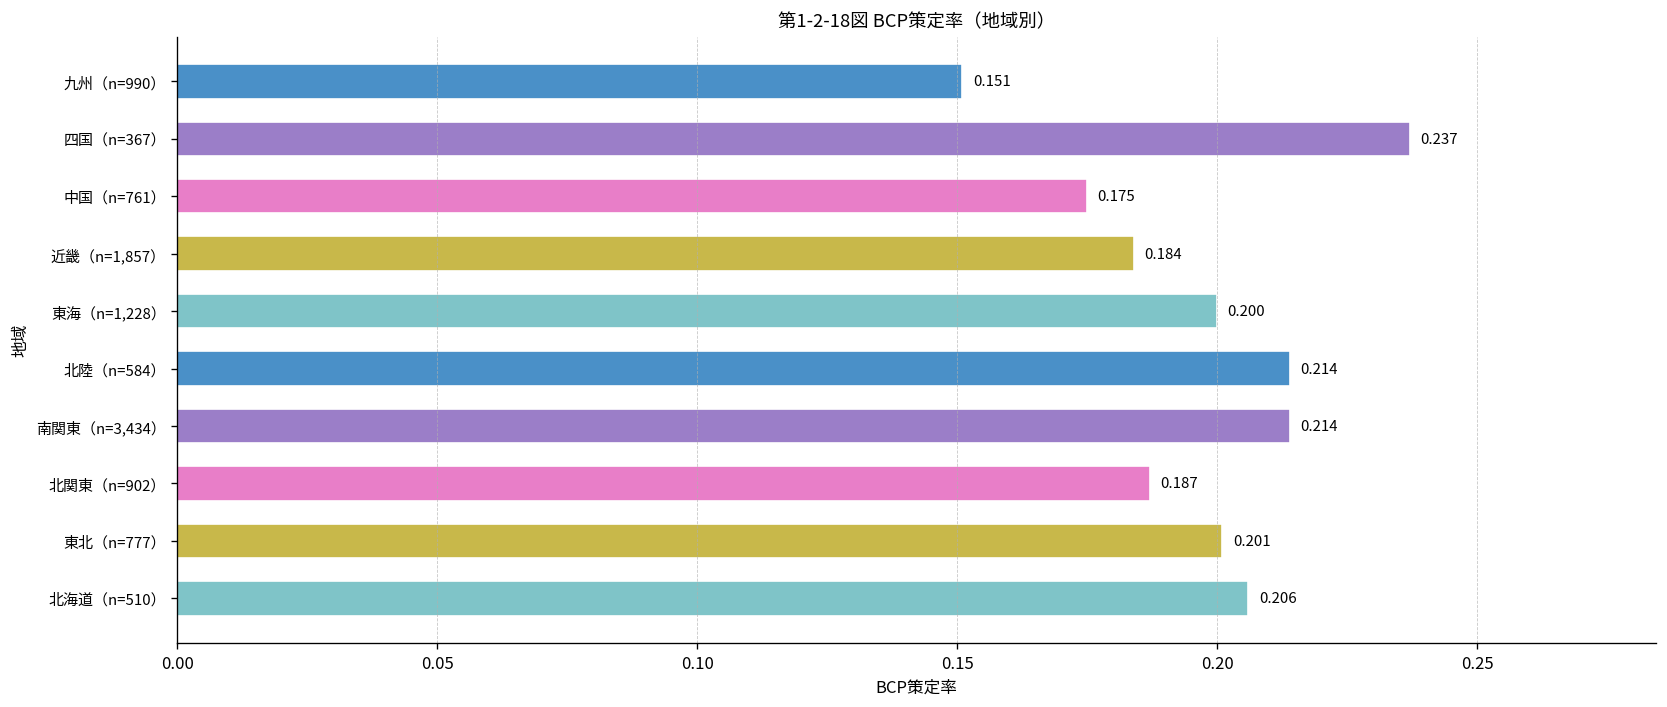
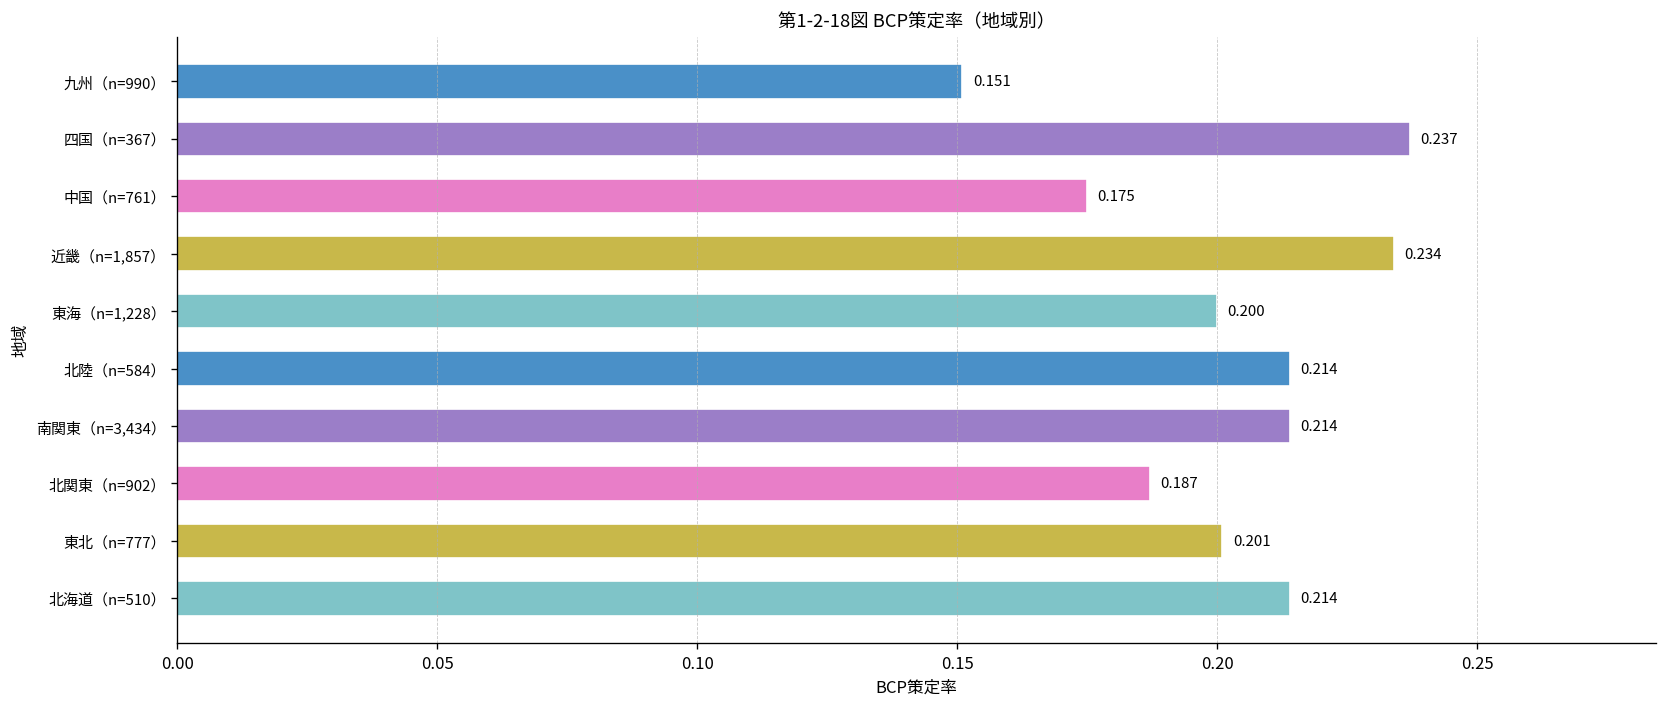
  {
    "九州（n=990）": 0.151,
    "四国（n=367）": 0.237,
    "中国（n=761）": 0.175,
-   "近畿（n=1,857）": 0.184,
+   "近畿（n=1,857）": 0.234,
    "東海（n=1,228）": 0.200,
    "北陸（n=584）": 0.214,
    "南関東（n=3,434）": 0.214,
    "北関東（n=902）": 0.187,
    "東北（n=777）": 0.201,
-   "北海道（n=510）": 0.206
+   "北海道（n=510）": 0.214
  }
